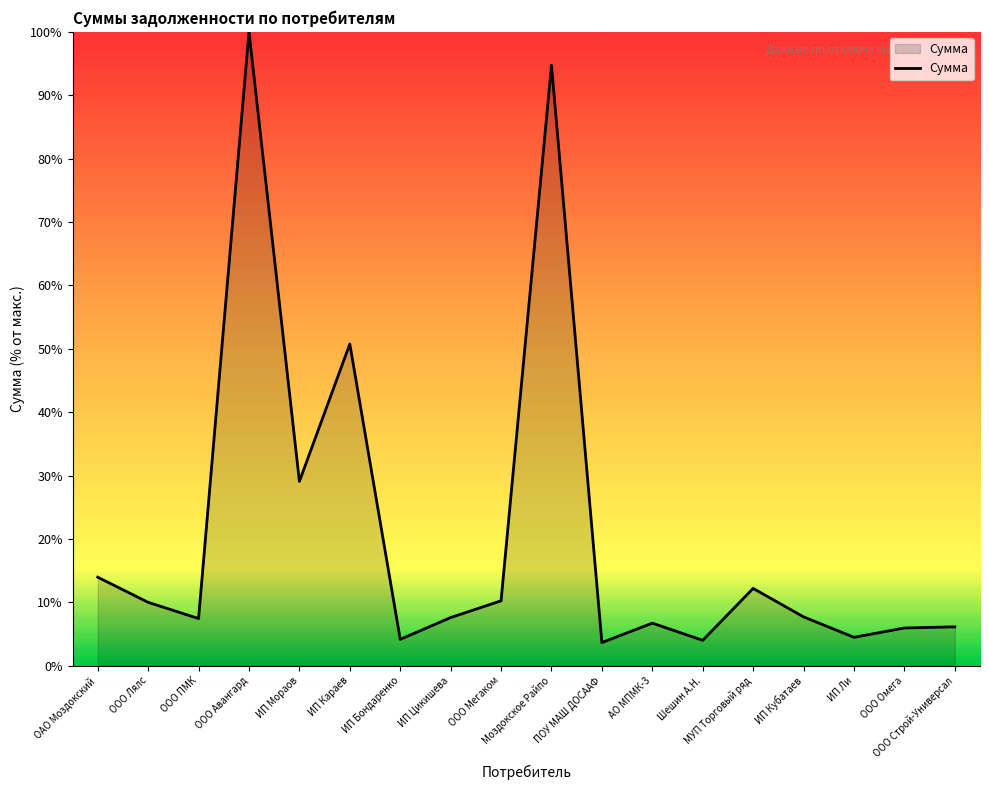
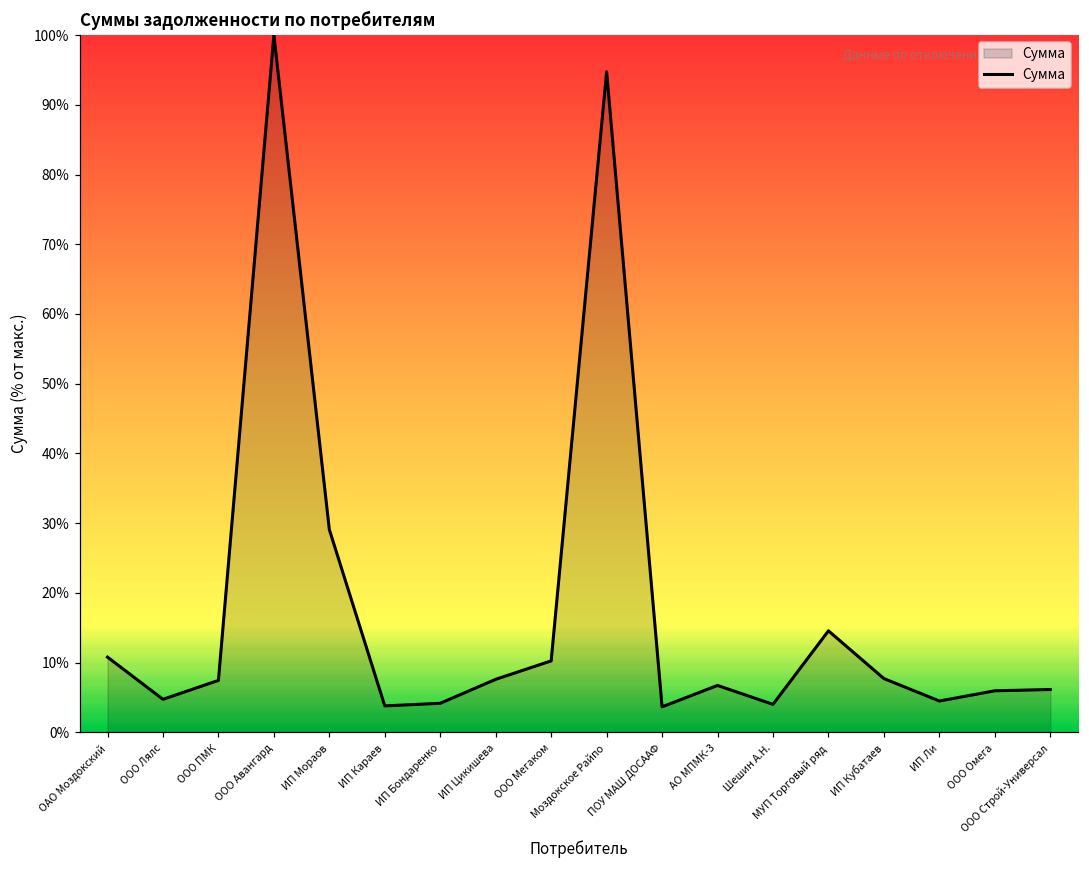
  {
-   "ОАО Моздокский": "14%",
-   "ООО Лялс": "10%",
+   "ОАО Моздокский": "11%",
+   "ООО Лялс": "5%",
    "ООО ПМК": "7%",
    "ООО Авангард": "100%",
    "ИП Мораов": "29%",
-   "ИП Караев": "51%",
+   "ИП Караев": "4%",
    "ИП Бондаренко": "4%",
    "ИП Цикишева": "8%",
    "ООО Мегаком": "10%",
    "Моздокское Райпо": "95%",
    "ПОУ МАШ ДОСААФ": "4%",
    "АО МПМК-3": "7%",
    "Шешин А.Н.": "4%",
-   "МУП Торговый ряд": "12%",
+   "МУП Торговый ряд": "15%",
    "ИП Кубатаев": "8%",
    "ИП Ли": "4%",
    "ООО Омега": "6%",
    "ООО Строй-Универсал": "6%"
  }
